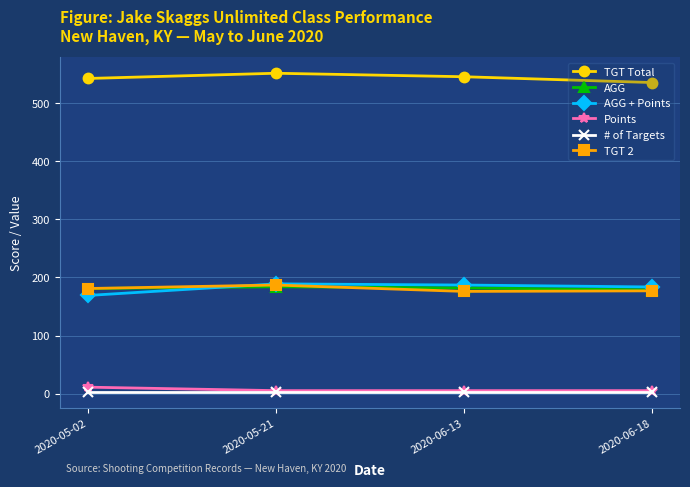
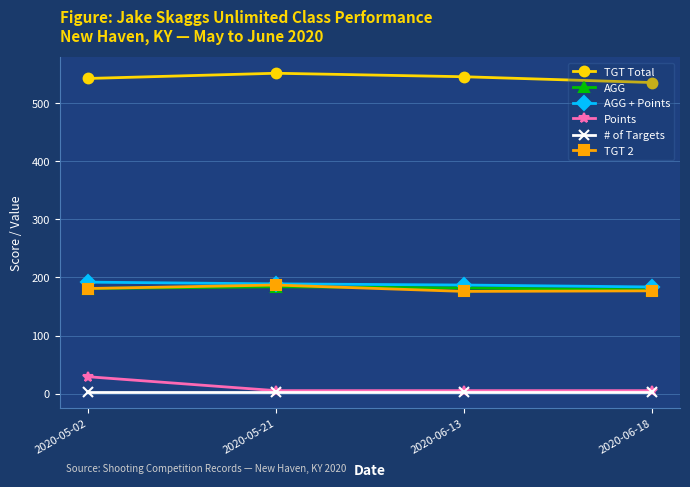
  {
    "AGG": {
      "2020-06-13": 180
    },
    "AGG + Points": {
-     "2020-05-02": 170,
+     "2020-05-02": 190,
      "2020-06-13": 190,
      "2020-06-18": 180
    },
    "Points": {
-     "2020-05-02": 10
+     "2020-05-02": 30
    },
    "# of Targets": {
      "2020-05-02": 0
    }
  }
